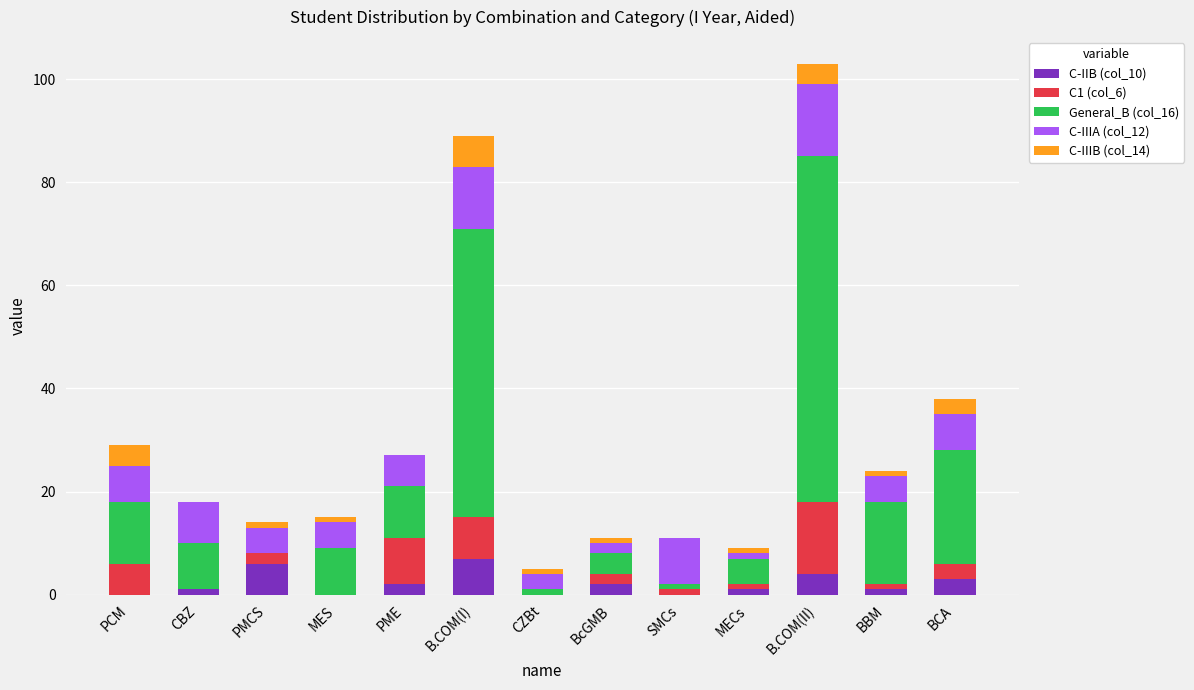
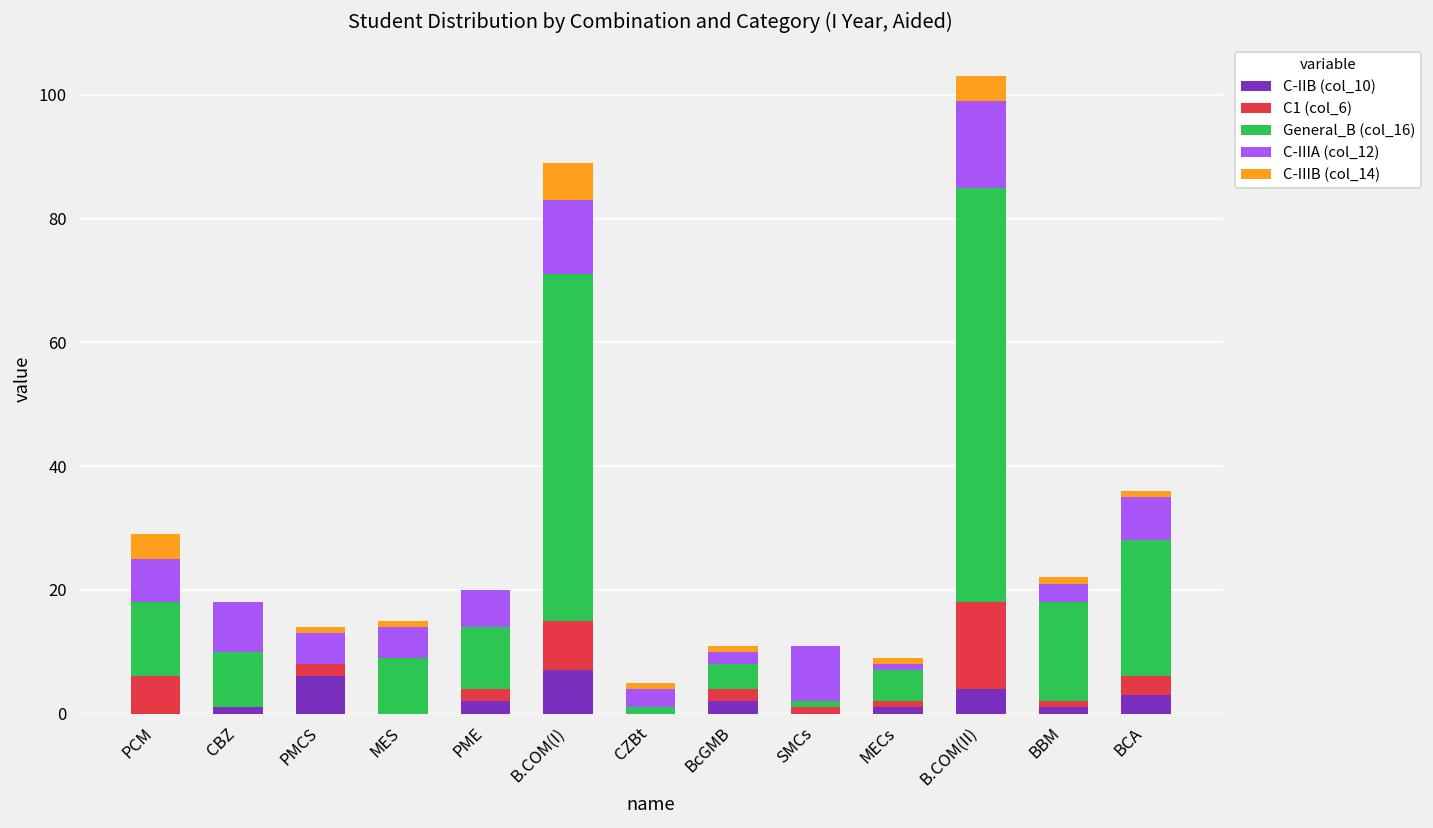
  {
    "C-IIB (col_10)": {
      "PCM": 0,
      "CBZ": 1,
      "PMCS": 6,
      "MES": 0,
      "PME": 2,
      "B.COM(I)": 7,
      "CZBt": 0,
      "BcGMB": 2,
      "SMCs": 0,
      "MECs": 1,
      "B.COM(II)": 4,
      "BBM": 1,
      "BCA": 3
    },
    "C1 (col_6)": {
      "PCM": 6,
      "CBZ": 0,
      "PMCS": 2,
      "MES": 0,
-     "PME": 9,
+     "PME": 2,
      "B.COM(I)": 8,
      "CZBt": 0,
      "BcGMB": 2,
      "SMCs": 1,
      "MECs": 1,
      "B.COM(II)": 14,
      "BBM": 1,
      "BCA": 3
    },
    "General_B (col_16)": {
      "PCM": 12,
      "CBZ": 9,
      "PMCS": 0,
      "MES": 9,
      "PME": 10,
      "B.COM(I)": 56,
      "CZBt": 1,
      "BcGMB": 4,
      "SMCs": 1,
      "MECs": 5,
      "B.COM(II)": 67,
      "BBM": 16,
      "BCA": 22
    },
    "C-IIIA (col_12)": {
      "PCM": 7,
      "CBZ": 8,
      "PMCS": 5,
      "MES": 5,
      "PME": 6,
      "B.COM(I)": 12,
      "CZBt": 3,
      "BcGMB": 2,
      "SMCs": 9,
      "MECs": 1,
      "B.COM(II)": 14,
-     "BBM": 5,
+     "BBM": 3,
      "BCA": 7
    },
    "C-IIIB (col_14)": {
      "PCM": 4,
      "CBZ": 0,
      "PMCS": 1,
      "MES": 1,
      "PME": 0,
      "B.COM(I)": 6,
      "CZBt": 1,
      "BcGMB": 1,
      "SMCs": 0,
      "MECs": 1,
      "B.COM(II)": 4,
      "BBM": 1,
-     "BCA": 3
+     "BCA": 1
    }
  }
